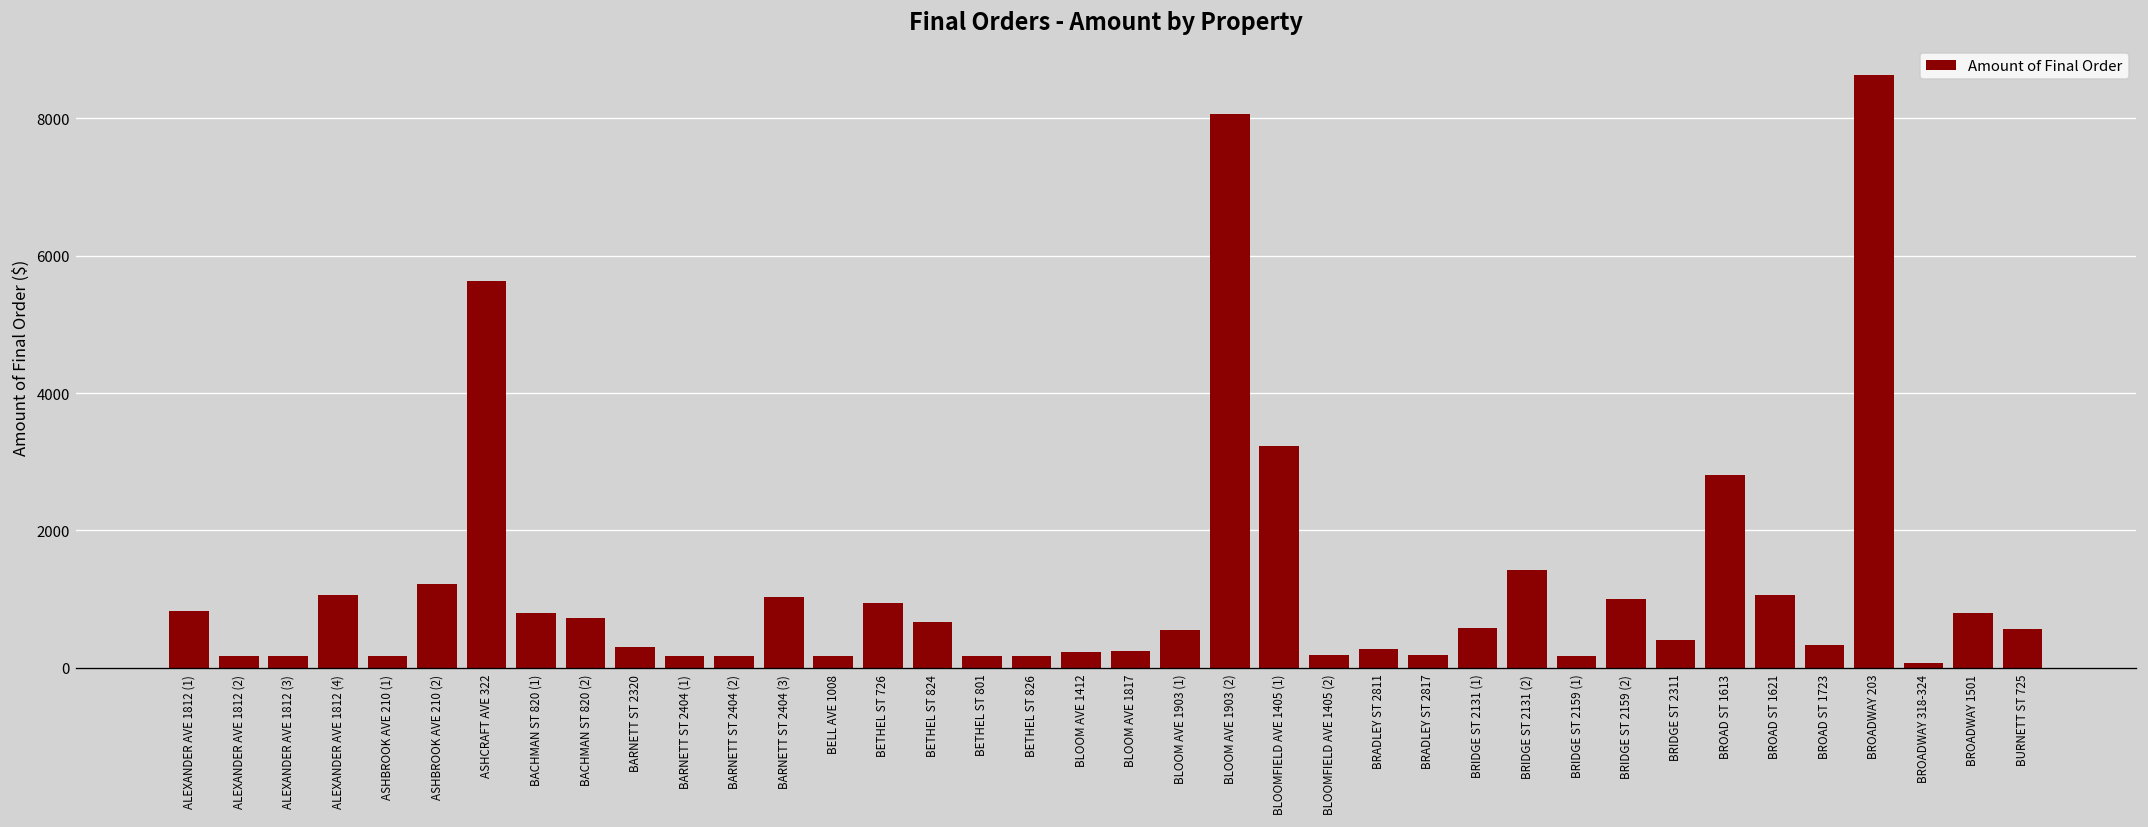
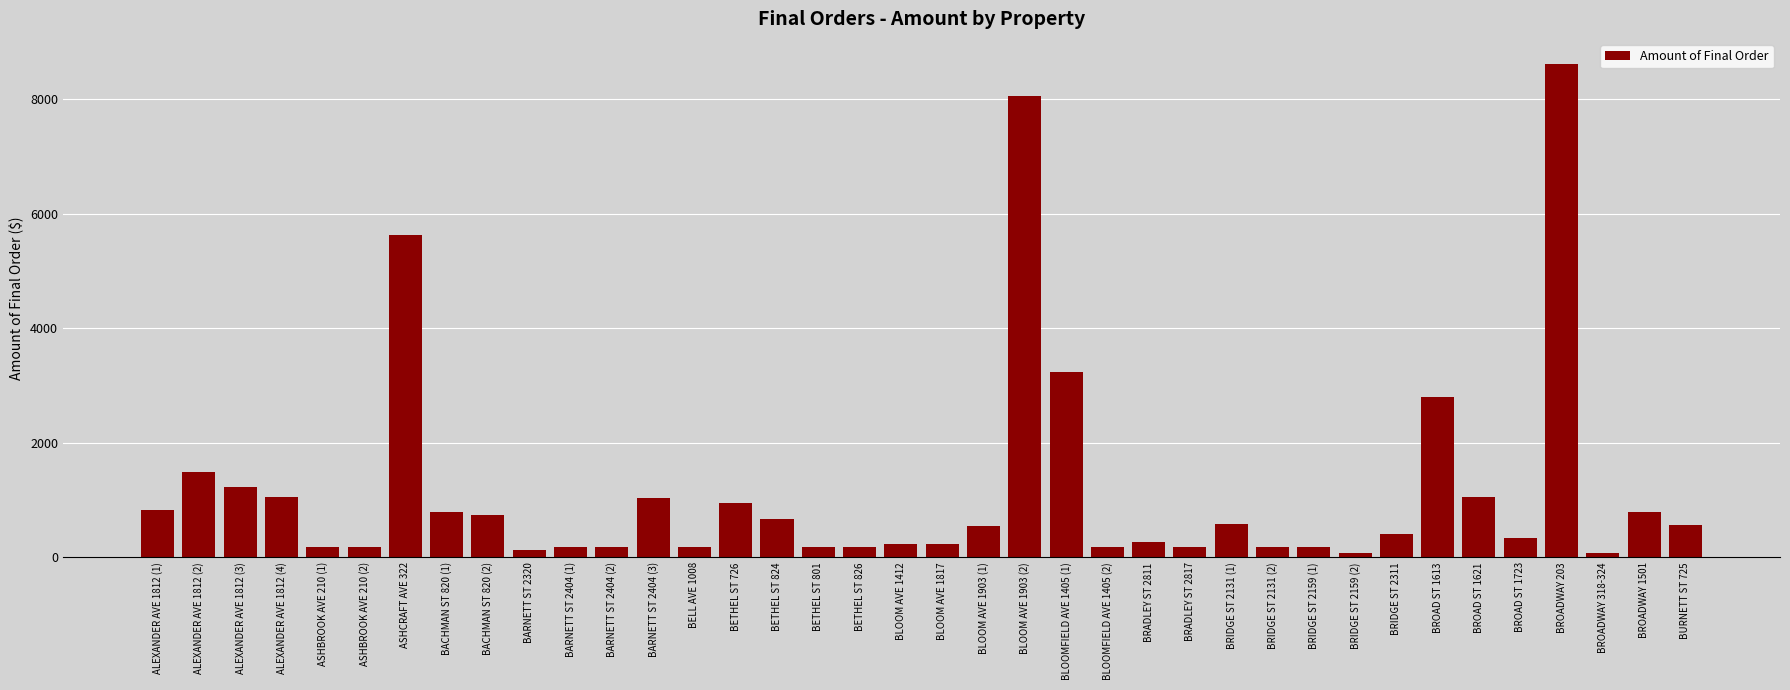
  {
    "ALEXANDER AVE 1812 (1)": 800,
-   "ALEXANDER AVE 1812 (2)": 200,
-   "ALEXANDER AVE 1812 (3)": 200,
+   "ALEXANDER AVE 1812 (2)": 1500,
+   "ALEXANDER AVE 1812 (3)": 1200,
    "ALEXANDER AVE 1812 (4)": 1100,
    "ASHBROOK AVE 210 (1)": 200,
-   "ASHBROOK AVE 210 (2)": 1200,
+   "ASHBROOK AVE 210 (2)": 200,
    "ASHCRAFT AVE 322": 5600,
    "BACHMAN ST 820 (1)": 800,
    "BACHMAN ST 820 (2)": 700,
-   "BARNETT ST 2320": 300,
+   "BARNETT ST 2320": 100,
    "BARNETT ST 2404 (1)": 200,
    "BARNETT ST 2404 (2)": 200,
    "BARNETT ST 2404 (3)": 1000,
    "BELL AVE 1008": 200,
    "BETHEL ST 726": 900,
    "BETHEL ST 824": 700,
    "BETHEL ST 801": 200,
    "BETHEL ST 826": 200,
    "BLOOM AVE 1412": 200,
    "BLOOM AVE 1817": 200,
    "BLOOM AVE 1903 (1)": 500,
    "BLOOM AVE 1903 (2)": 8100,
    "BLOOMFIELD AVE 1405 (1)": 3200,
    "BLOOMFIELD AVE 1405 (2)": 200,
    "BRADLEY ST 2811": 300,
    "BRADLEY ST 2817": 200,
    "BRIDGE ST 2131 (1)": 600,
-   "BRIDGE ST 2131 (2)": 1400,
+   "BRIDGE ST 2131 (2)": 200,
    "BRIDGE ST 2159 (1)": 200,
-   "BRIDGE ST 2159 (2)": 1000,
+   "BRIDGE ST 2159 (2)": 100,
    "BRIDGE ST 2311": 400,
    "BROAD ST 1613": 2800,
    "BROAD ST 1621": 1100,
    "BROAD ST 1723": 300,
    "BROADWAY 203": 8600,
    "BROADWAY 318-324": 100,
    "BROADWAY 1501": 800,
    "BURNETT ST 725": 600
  }
